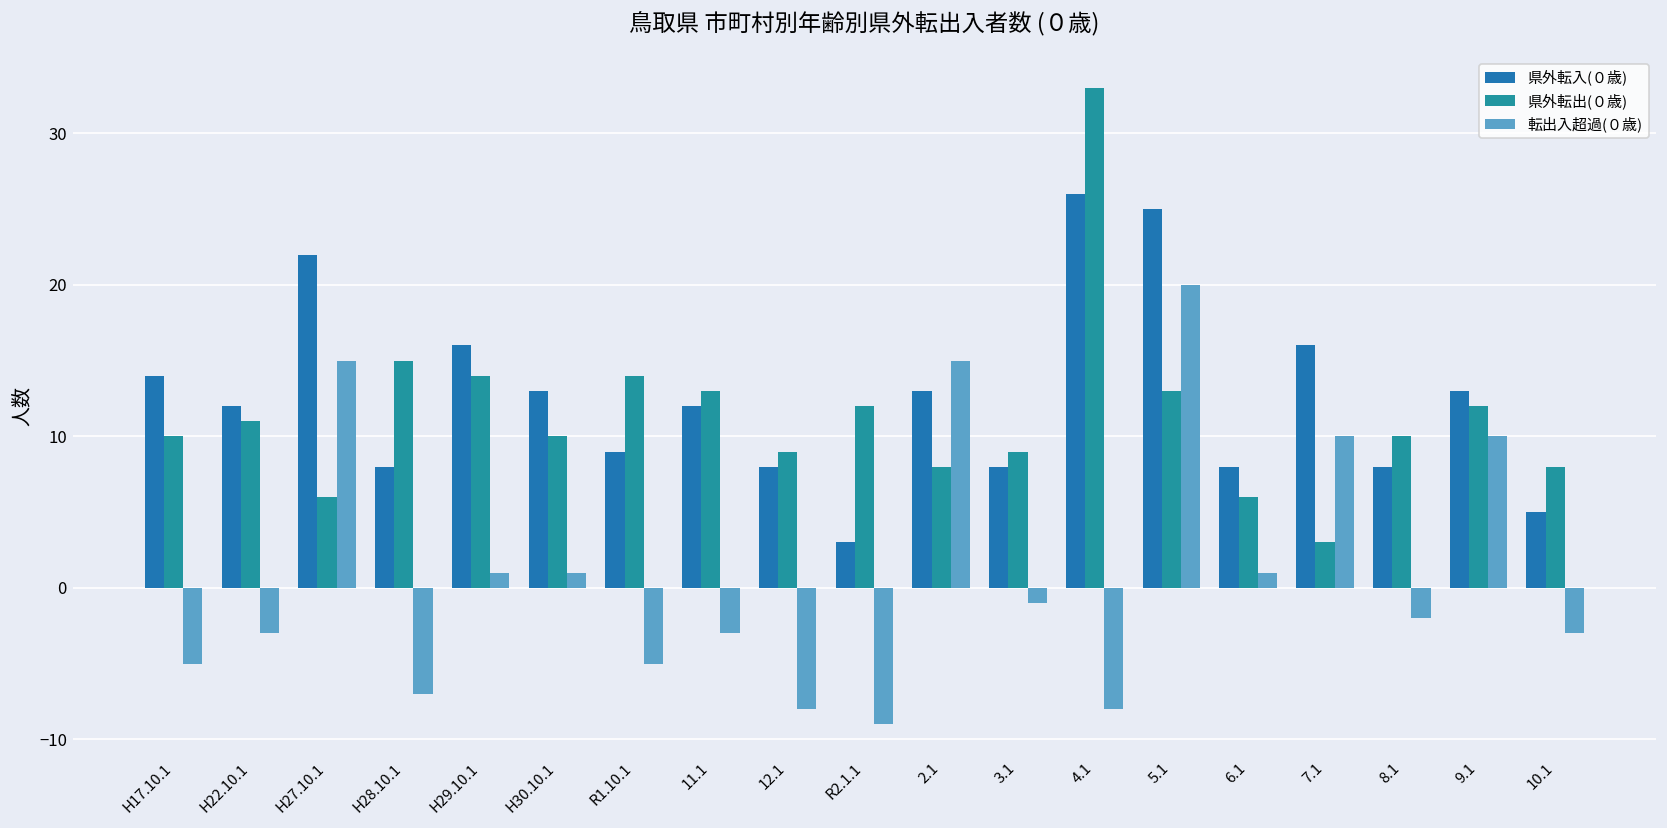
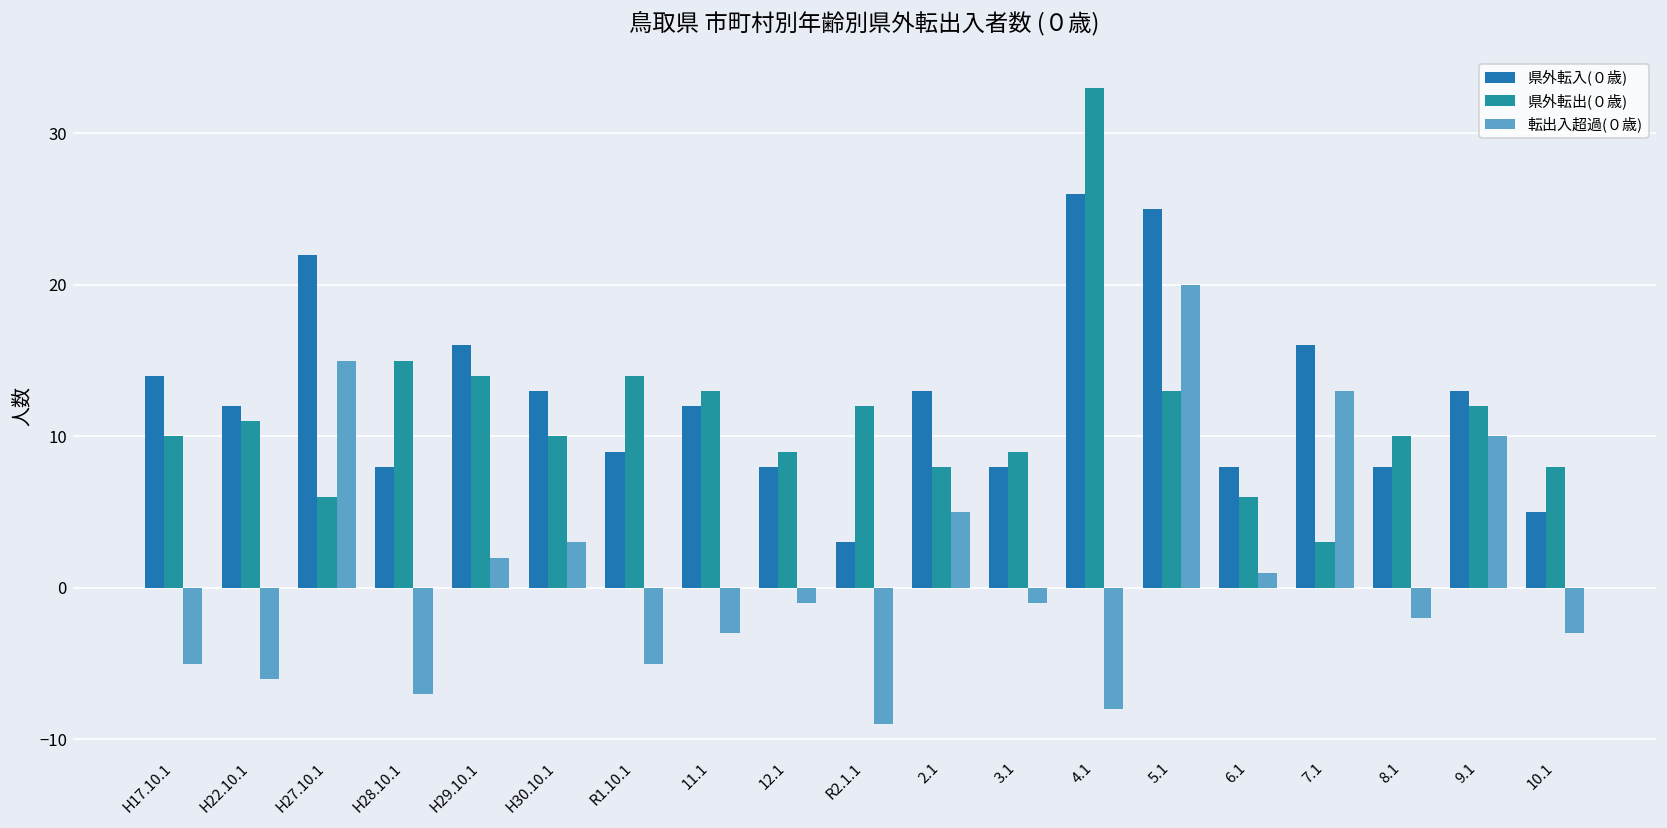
  {
    "転出入超過(０歳)": {
      "H17.10.1": -5,
-     "H22.10.1": -3,
+     "H22.10.1": -6,
      "H27.10.1": 15,
      "H28.10.1": -7,
-     "H29.10.1": 1,
-     "H30.10.1": 1,
+     "H29.10.1": 2,
+     "H30.10.1": 3,
      "R1.10.1": -5,
      "11.1": -3,
-     "12.1": -8,
+     "12.1": -1,
      "R2.1.1": -9,
-     "2.1": 15,
+     "2.1": 5,
      "3.1": -1,
      "4.1": -8,
      "5.1": 20,
      "6.1": 1,
-     "7.1": 10,
+     "7.1": 13,
      "8.1": -2,
      "9.1": 10,
      "10.1": -3
    }
  }
